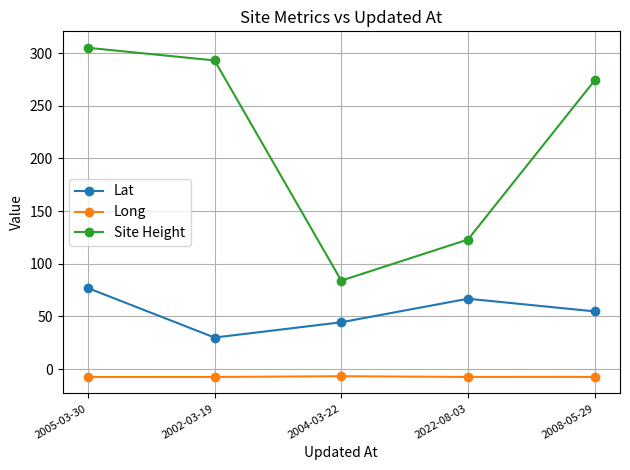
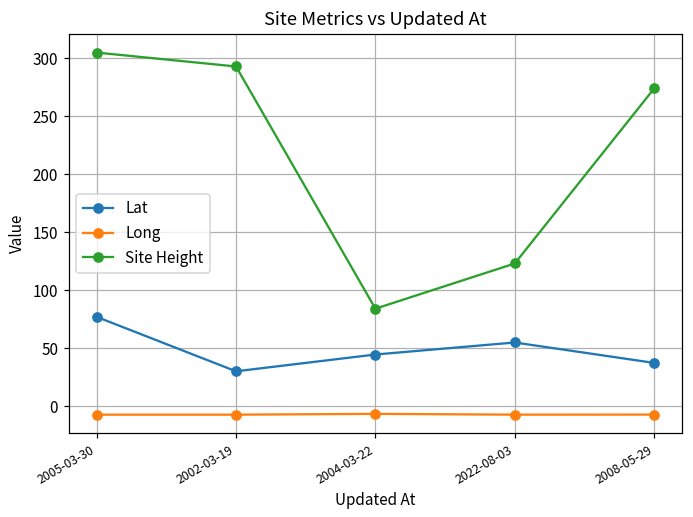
  {
    "Lat": {
      "2005-03-30": 77,
      "2002-03-19": 30,
      "2004-03-22": 44,
-     "2022-08-03": 67,
-     "2008-05-29": 55
+     "2022-08-03": 55,
+     "2008-05-29": 37
    },
    "Long": {
      "2005-03-30": -7,
      "2002-03-19": -7,
      "2004-03-22": -7,
      "2022-08-03": -7,
      "2008-05-29": -7
    },
    "Site Height": {
      "2005-03-30": 305,
      "2002-03-19": 293,
      "2004-03-22": 84,
      "2022-08-03": 123,
      "2008-05-29": 274
    }
  }
